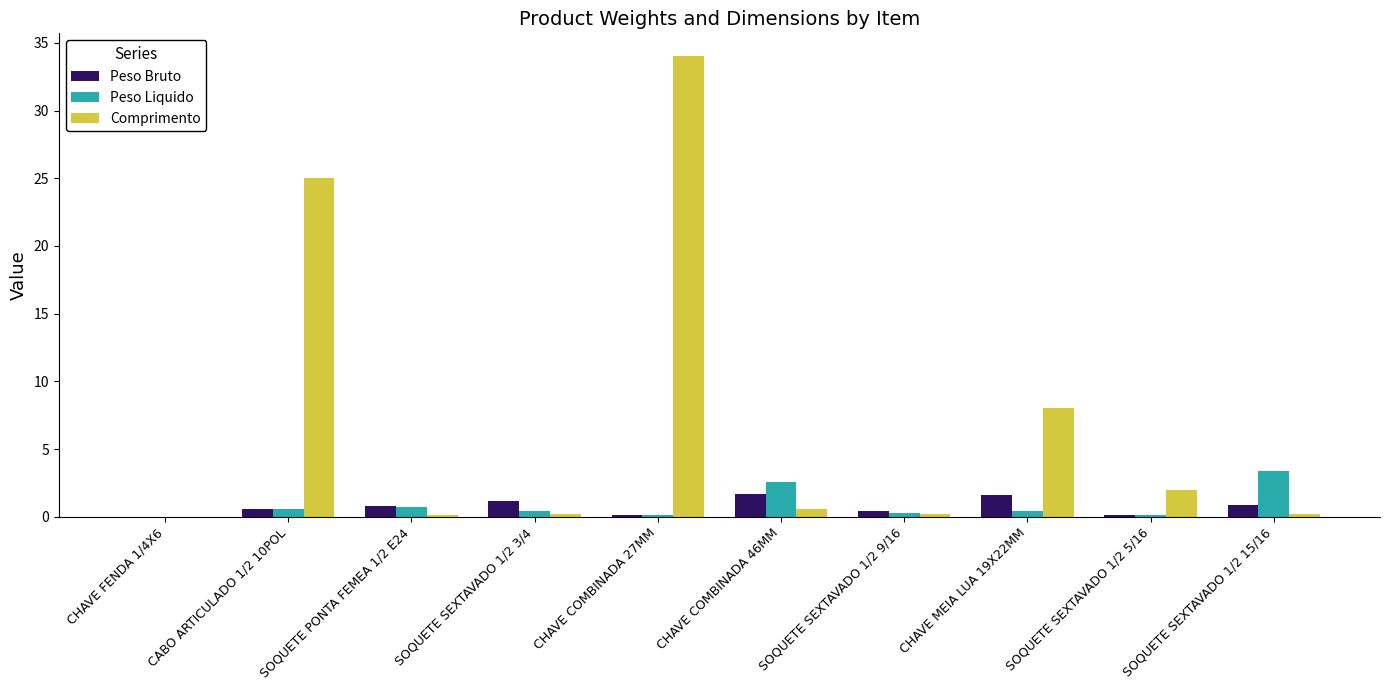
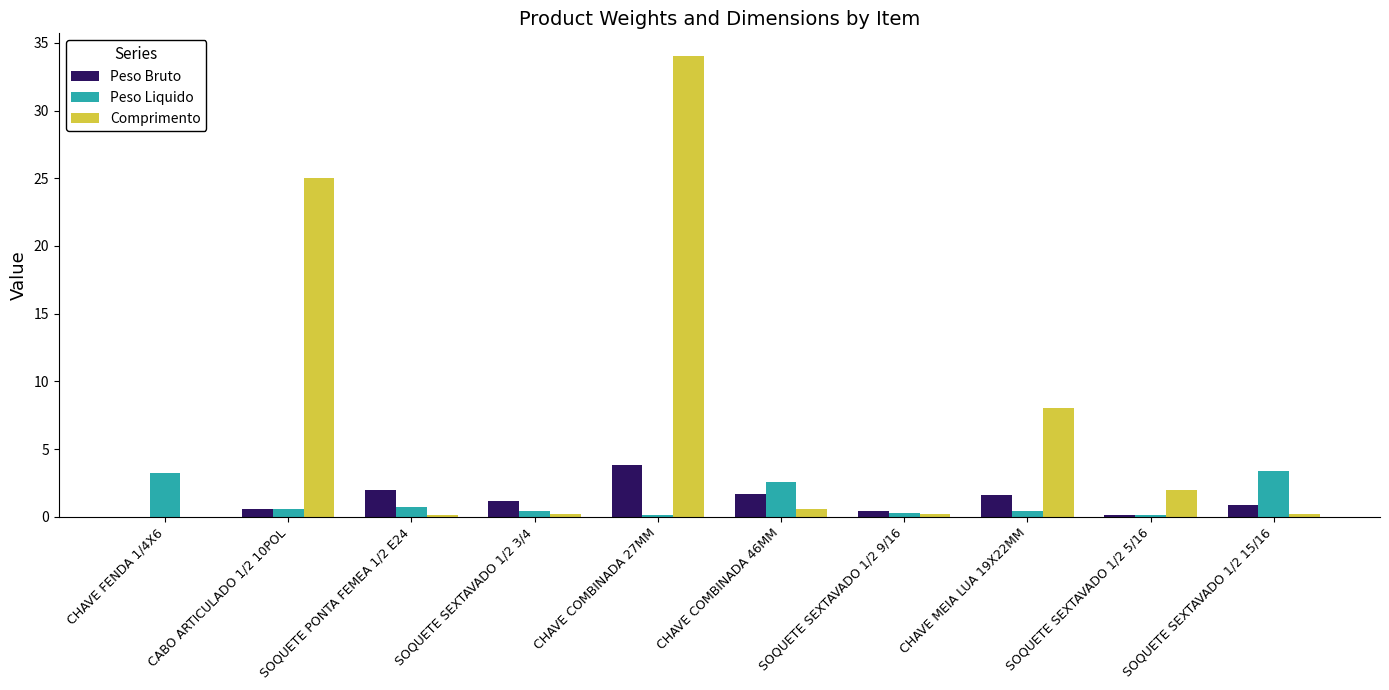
  {
    "Peso Bruto": {
      "CHAVE FENDA 1/4X6": 0.0,
      "CABO ARTICULADO 1/2 10POL": 0.6,
-     "SOQUETE PONTA FEMEA 1/2 E24": 0.8,
+     "SOQUETE PONTA FEMEA 1/2 E24": 2.0,
      "SOQUETE SEXTAVADO 1/2 3/4": 1.2,
-     "CHAVE COMBINADA 27MM": 0.1,
+     "CHAVE COMBINADA 27MM": 3.8,
      "CHAVE COMBINADA 46MM": 1.7,
      "SOQUETE SEXTAVADO 1/2 9/16": 0.4,
      "CHAVE MEIA LUA 19X22MM": 1.6,
      "SOQUETE SEXTAVADO 1/2 15/16": 0.9
    },
    "Peso Liquido": {
-     "CHAVE FENDA 1/4X6": 0.0,
+     "CHAVE FENDA 1/4X6": 3.2,
      "CABO ARTICULADO 1/2 10POL": 0.6,
      "SOQUETE PONTA FEMEA 1/2 E24": 0.7,
      "SOQUETE SEXTAVADO 1/2 3/4": 0.4,
      "CHAVE COMBINADA 46MM": 2.6,
      "SOQUETE SEXTAVADO 1/2 9/16": 0.3,
      "CHAVE MEIA LUA 19X22MM": 0.4,
      "SOQUETE SEXTAVADO 1/2 15/16": 3.4
    },
    "Comprimento": {
      "CHAVE FENDA 1/4X6": 0.0,
      "CABO ARTICULADO 1/2 10POL": 25.0,
      "SOQUETE SEXTAVADO 1/2 3/4": 0.2,
      "CHAVE COMBINADA 27MM": 34.0,
      "CHAVE COMBINADA 46MM": 0.6,
      "SOQUETE SEXTAVADO 1/2 9/16": 0.2,
      "CHAVE MEIA LUA 19X22MM": 8.0,
      "SOQUETE SEXTAVADO 1/2 5/16": 2.0,
      "SOQUETE SEXTAVADO 1/2 15/16": 0.2
    }
  }
